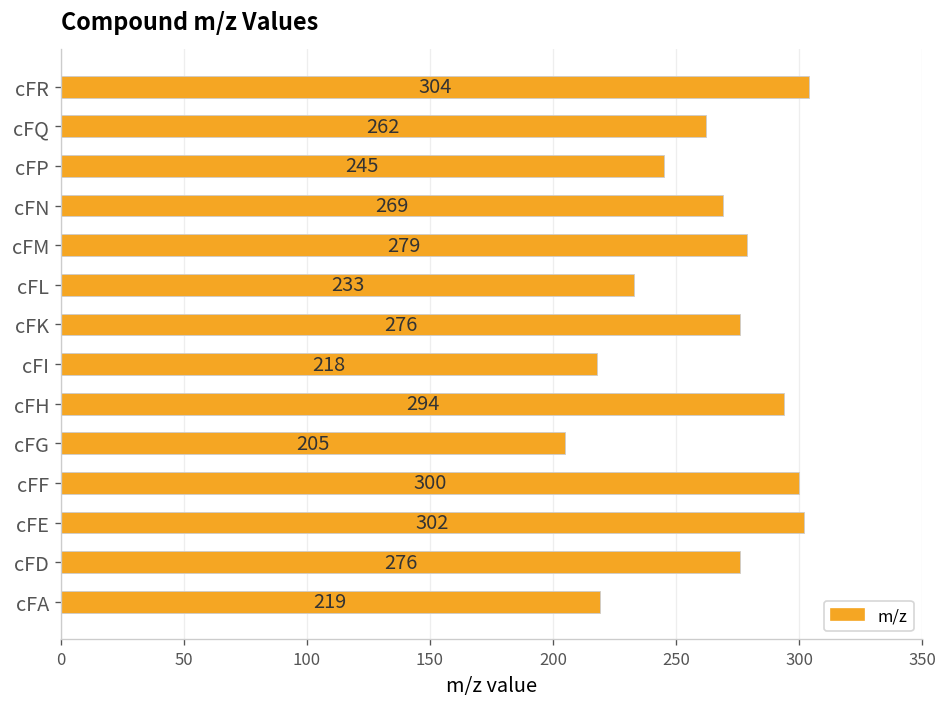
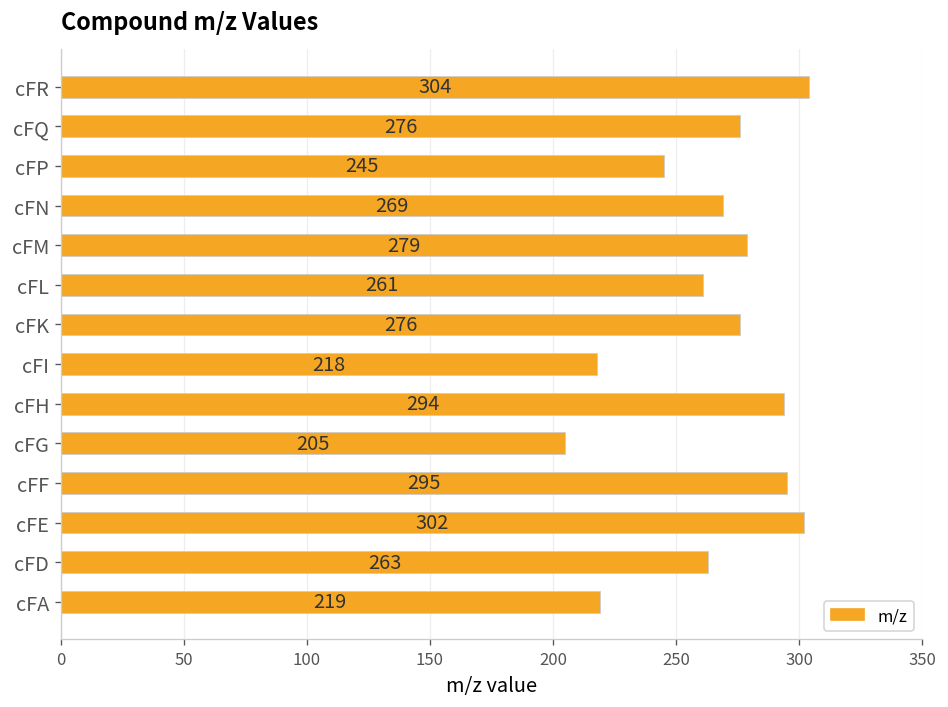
  {
    "cFR": 304,
-   "cFQ": 262,
+   "cFQ": 276,
    "cFP": 245,
    "cFN": 269,
    "cFM": 279,
-   "cFL": 233,
+   "cFL": 261,
    "cFK": 276,
    "cFI": 218,
    "cFH": 294,
    "cFG": 205,
-   "cFF": 300,
+   "cFF": 295,
    "cFE": 302,
-   "cFD": 276,
+   "cFD": 263,
    "cFA": 219
  }
